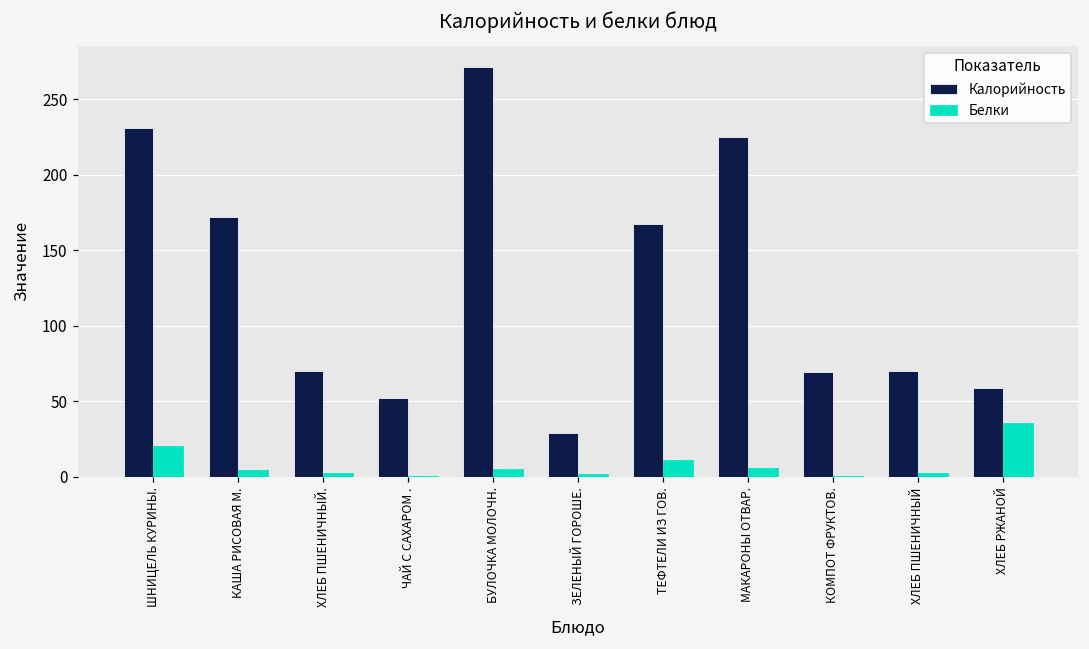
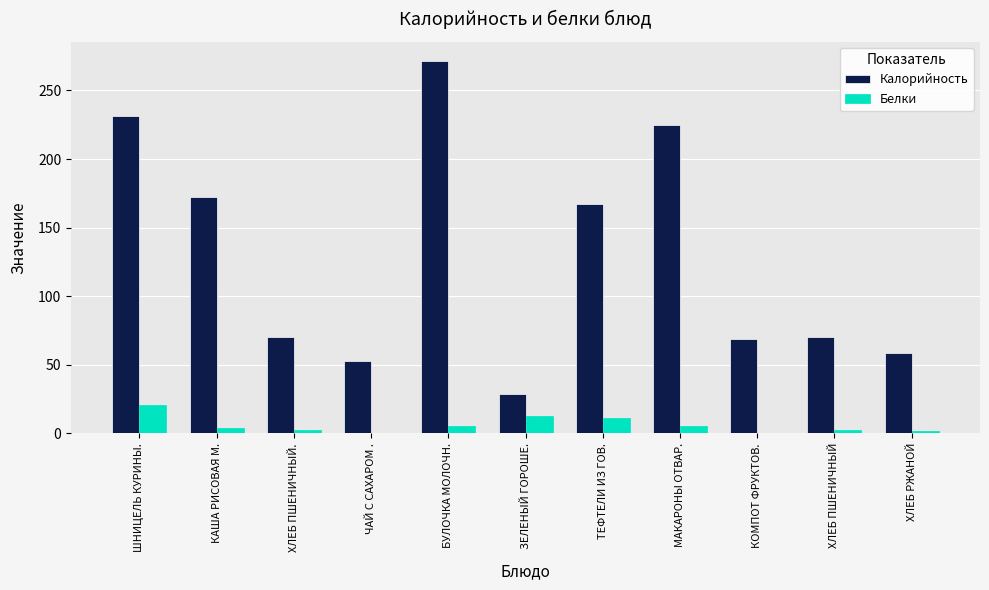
  {
    "Калорийность": {
      "ШНИЦЕЛЬ КУРИНЫ.": 231,
      "КАША РИСОВАЯ М.": 172,
      "ХЛЕБ ПШЕНИЧНЫЙ.": 70,
      "ЧАЙ С САХАРОМ .": 52,
      "БУЛОЧКА МОЛОЧН.": 272,
      "ЗЕЛЕНЫЙ ГОРОШЕ.": 29,
      "ТЕФТЕЛИ ИЗ ГОВ.": 167,
      "МАКАРОНЫ ОТВАР.": 225,
      "КОМПОТ ФРУКТОВ.": 69,
      "ХЛЕБ ПШЕНИЧНЫЙ": 70,
      "ХЛЕБ РЖАНОЙ": 59
    },
    "Белки": {
      "ШНИЦЕЛЬ КУРИНЫ.": 20,
      "КАША РИСОВАЯ М.": 4,
      "ХЛЕБ ПШЕНИЧНЫЙ.": 2,
      "БУЛОЧКА МОЛОЧН.": 5,
-     "ЗЕЛЕНЫЙ ГОРОШЕ.": 2,
+     "ЗЕЛЕНЫЙ ГОРОШЕ.": 13,
      "ТЕФТЕЛИ ИЗ ГОВ.": 11,
      "МАКАРОНЫ ОТВАР.": 6,
      "ХЛЕБ ПШЕНИЧНЫЙ": 2,
-     "ХЛЕБ РЖАНОЙ": 36
+     "ХЛЕБ РЖАНОЙ": 2
    }
  }
